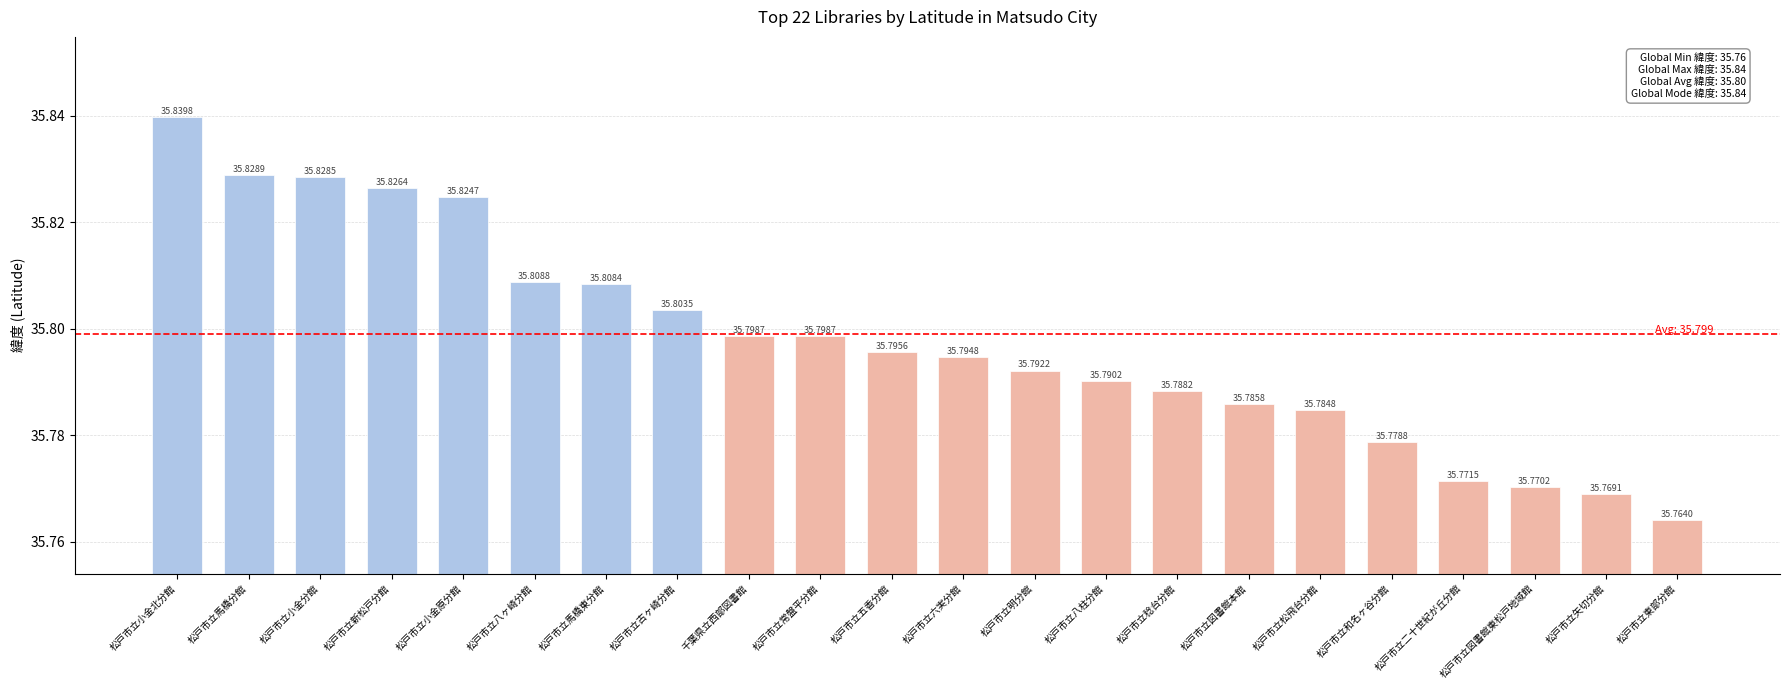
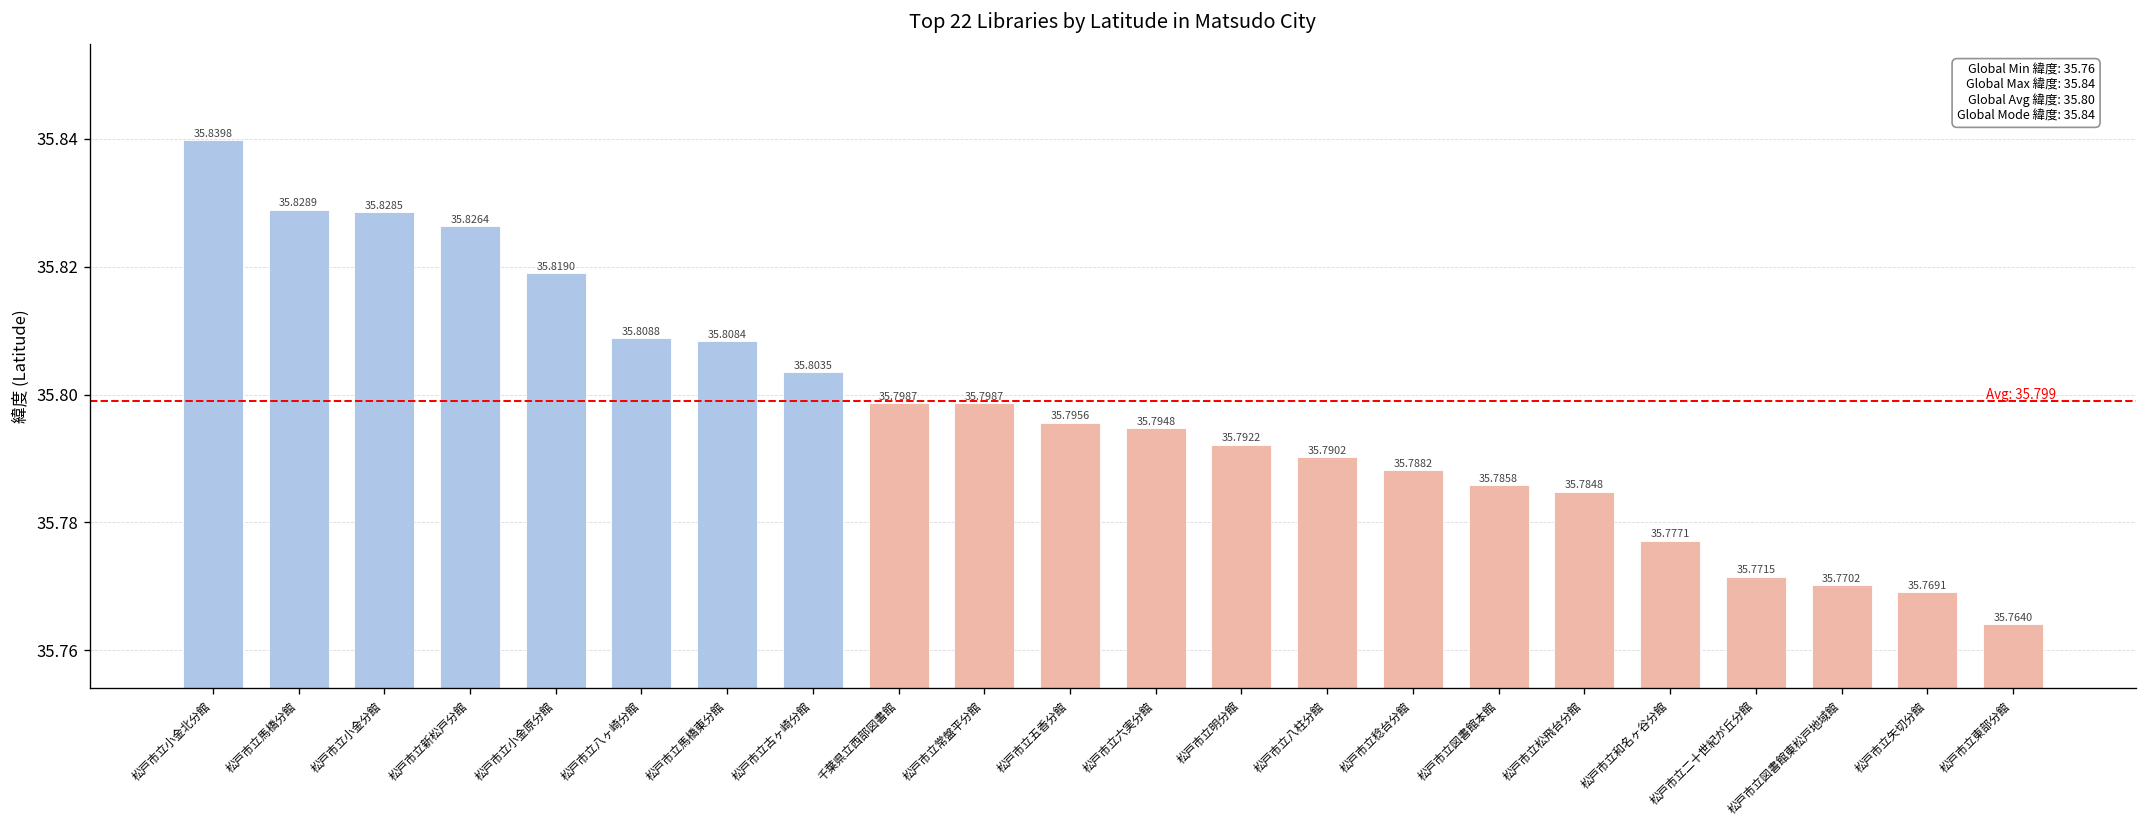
  {
    "松戸市立小金北分館": 35.8398,
    "松戸市立馬橋分館": 35.8289,
    "松戸市立小金分館": 35.8285,
    "松戸市立新松戸分館": 35.8264,
-   "松戸市立小金原分館": 35.8247,
+   "松戸市立小金原分館": 35.8190,
    "松戸市立八ヶ崎分館": 35.8088,
    "松戸市立馬橋東分館": 35.8084,
    "松戸市立古ヶ崎分館": 35.8035,
    "千葉県立西部図書館": 35.7987,
    "松戸市立常盤平分館": 35.7987,
    "松戸市立五香分館": 35.7956,
    "松戸市立六実分館": 35.7948,
    "松戸市立明分館": 35.7922,
    "松戸市立八柱分館": 35.7902,
    "松戸市立稔台分館": 35.7882,
    "松戸市立図書館本館": 35.7858,
    "松戸市立松飛台分館": 35.7848,
-   "松戸市立和名ヶ谷分館": 35.7788,
+   "松戸市立和名ヶ谷分館": 35.7771,
    "松戸市立二十世紀が丘分館": 35.7715,
    "松戸市立図書館東松戸地域館": 35.7702,
    "松戸市立矢切分館": 35.7691,
    "松戸市立東部分館": 35.7640
  }
